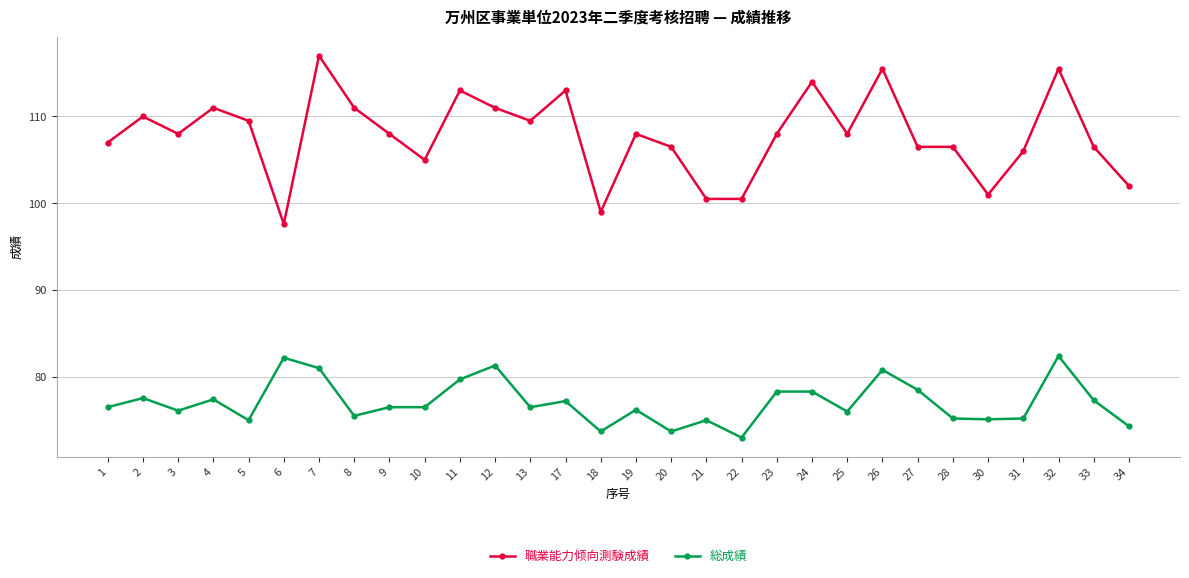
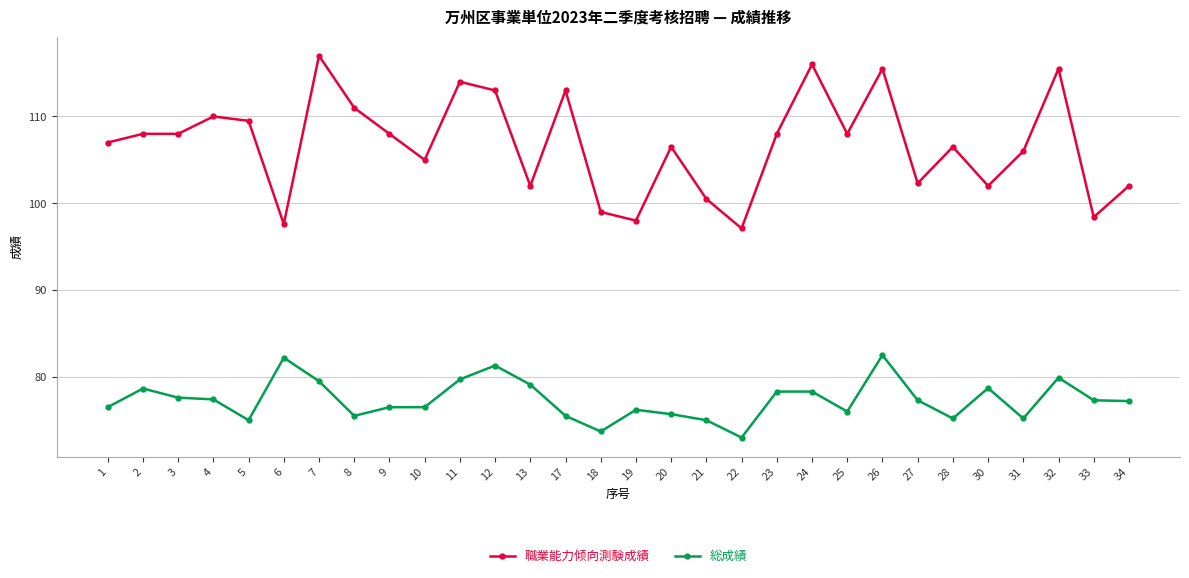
  {
    "職業能力倾向測験成績": {
      "1": 107,
-     "2": 110,
+     "2": 108,
      "3": 108,
-     "4": 111,
+     "4": 110,
      "5": 110,
      "6": 98,
      "7": 117,
      "8": 111,
      "9": 108,
      "10": 105,
-     "11": 113,
-     "12": 111,
-     "13": 110,
+     "11": 114,
+     "12": 113,
+     "13": 102,
      "17": 113,
      "18": 99,
-     "19": 108,
+     "19": 98,
      "20": 107,
      "21": 101,
-     "22": 101,
+     "22": 97,
      "23": 108,
-     "24": 114,
+     "24": 116,
      "25": 108,
      "26": 116,
-     "27": 107,
+     "27": 102,
      "28": 107,
-     "30": 101,
+     "30": 102,
      "31": 106,
      "32": 116,
-     "33": 107,
+     "33": 98,
      "34": 102
    },
    "総成績": {
      "1": 77,
-     "2": 78,
-     "3": 76,
+     "2": 79,
+     "3": 78,
      "4": 77,
      "5": 75,
      "6": 82,
-     "7": 81,
+     "7": 80,
      "8": 76,
      "9": 77,
      "10": 77,
      "11": 80,
      "12": 81,
-     "13": 77,
-     "17": 77,
+     "13": 79,
+     "17": 76,
      "18": 74,
      "19": 76,
-     "20": 74,
+     "20": 76,
      "21": 75,
      "22": 73,
      "23": 78,
      "24": 78,
      "25": 76,
-     "26": 81,
-     "27": 79,
+     "26": 83,
+     "27": 77,
      "28": 75,
-     "30": 75,
+     "30": 79,
      "31": 75,
-     "32": 82,
+     "32": 80,
      "33": 77,
-     "34": 74
+     "34": 77
    }
  }
